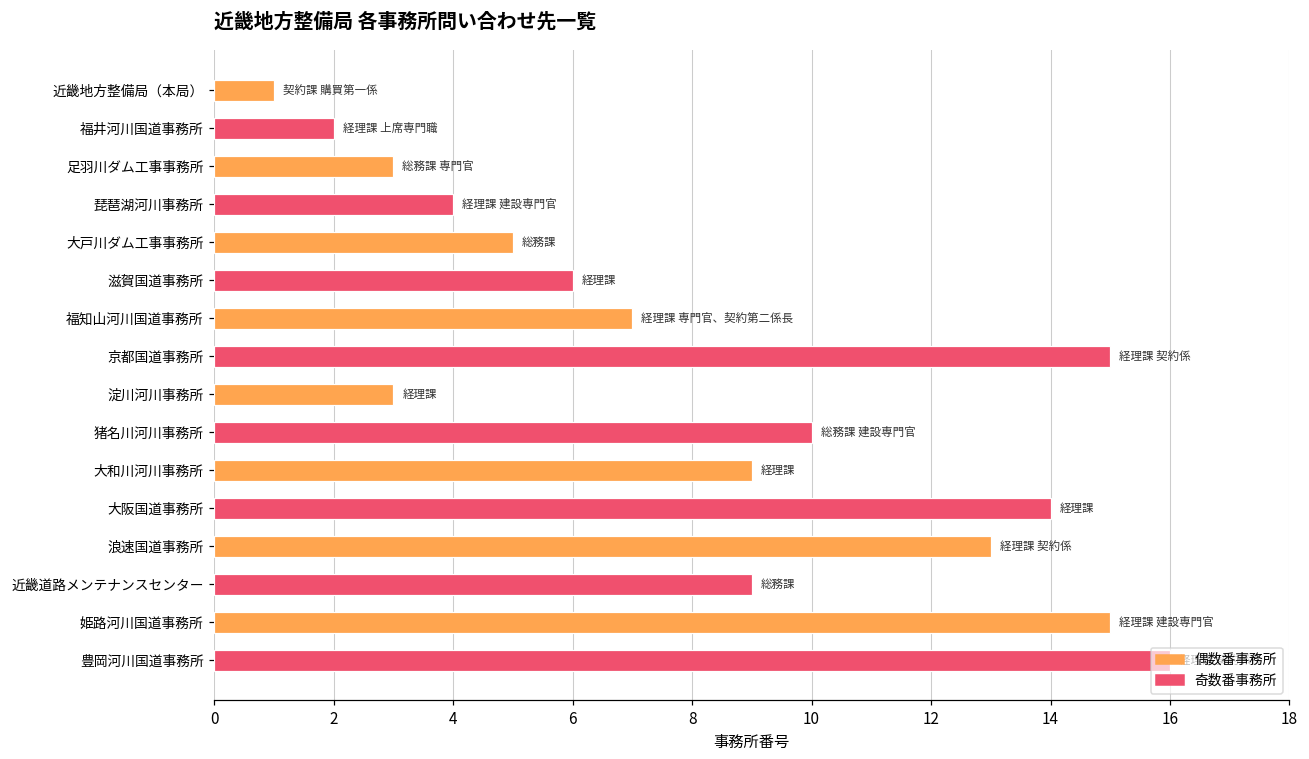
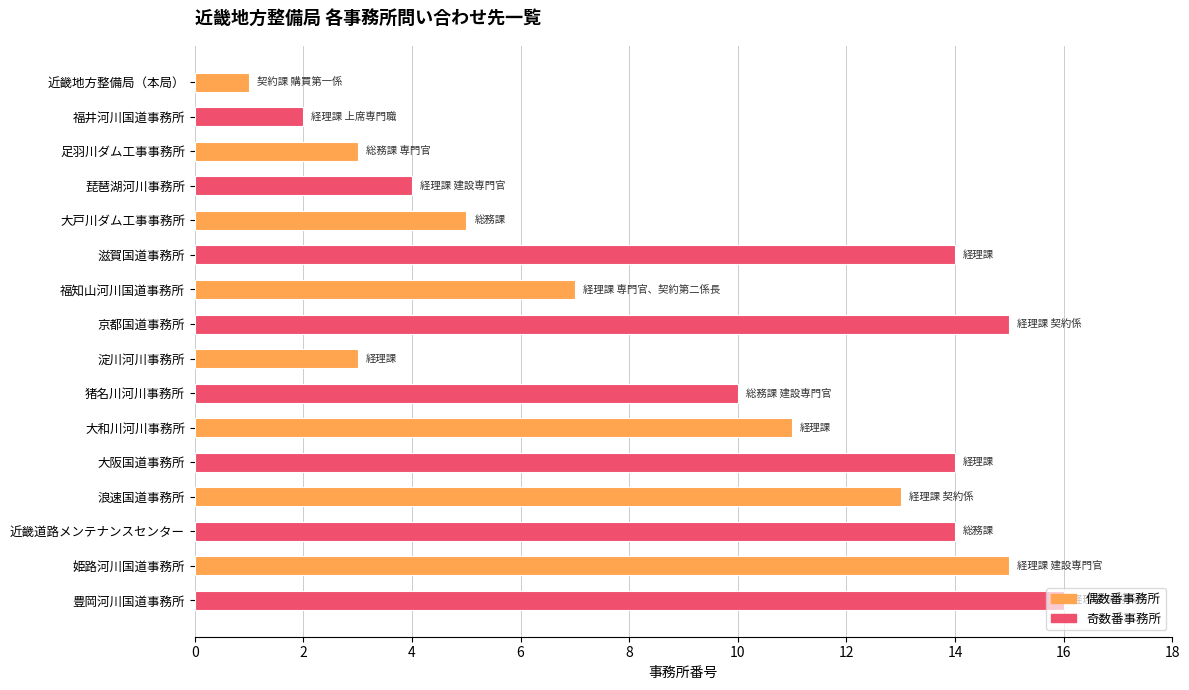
  {
    "近畿地方整備局（本局）": 1,
    "福井河川国道事務所": 2,
    "足羽川ダム工事事務所": 3,
    "琵琶湖河川事務所": 4,
    "大戸川ダム工事事務所": 5,
-   "滋賀国道事務所": 6,
+   "滋賀国道事務所": 14,
    "福知山河川国道事務所": 7,
    "京都国道事務所": 15,
    "淀川河川事務所": 3,
    "猪名川河川事務所": 10,
-   "大和川河川事務所": 9,
+   "大和川河川事務所": 11,
    "大阪国道事務所": 14,
    "浪速国道事務所": 13,
-   "近畿道路メンテナンスセンター": 9,
+   "近畿道路メンテナンスセンター": 14,
    "姫路河川国道事務所": 15
  }
